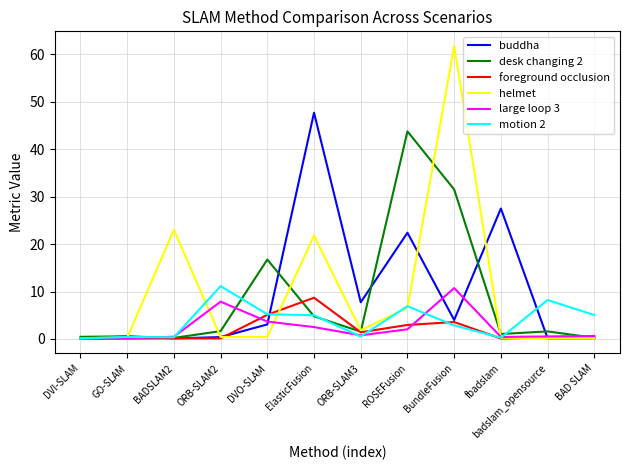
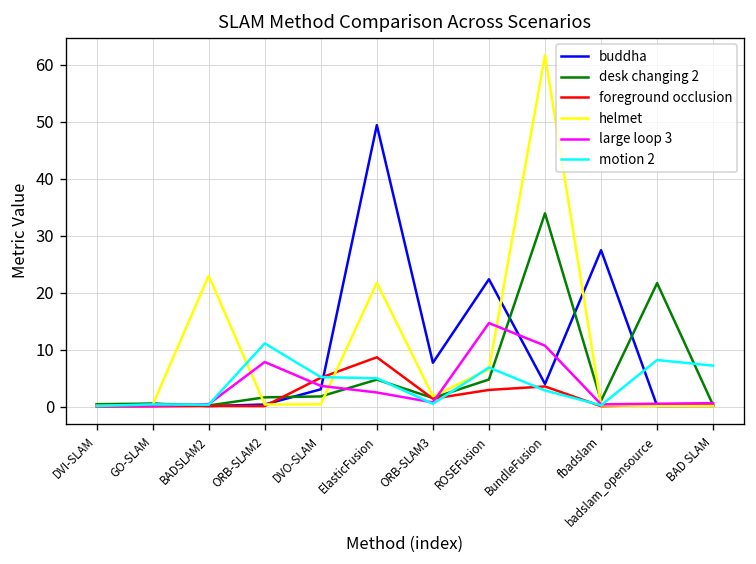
  {
    "buddha": {
      "DVO-SLAM": 3,
-     "ElasticFusion": 48,
+     "ElasticFusion": 49,
      "ORB-SLAM3": 8,
      "ROSEFusion": 22,
      "fbadslam": 27
    },
    "desk changing 2": {
      "ORB-SLAM2": 2,
-     "DVO-SLAM": 17,
-     "ROSEFusion": 44,
-     "BundleFusion": 31,
+     "DVO-SLAM": 2,
+     "ROSEFusion": 5,
+     "BundleFusion": 34,
      "fbadslam": 1,
-     "badslam_opensource": 2
+     "badslam_opensource": 22
    },
    "foreground occlusion": {
      "ElasticFusion": 9,
      "ROSEFusion": 3
    },
    "helmet": {
      "BADSLAM2": 23,
      "DVO-SLAM": 0,
      "ElasticFusion": 22,
      "BundleFusion": 62
    },
    "large loop 3": {
      "ORB-SLAM2": 8,
      "DVO-SLAM": 4,
      "ElasticFusion": 3,
-     "ROSEFusion": 2,
+     "ROSEFusion": 15,
      "BundleFusion": 11
    },
    "motion 2": {
      "ORB-SLAM2": 11,
      "BundleFusion": 3,
      "badslam_opensource": 8,
-     "BAD SLAM": 5
+     "BAD SLAM": 7
    }
  }
